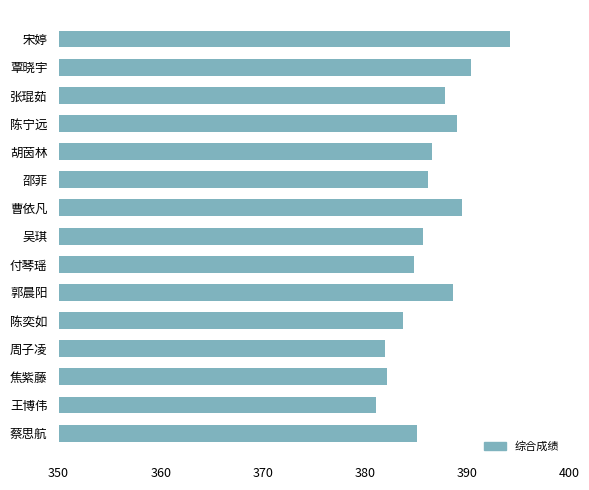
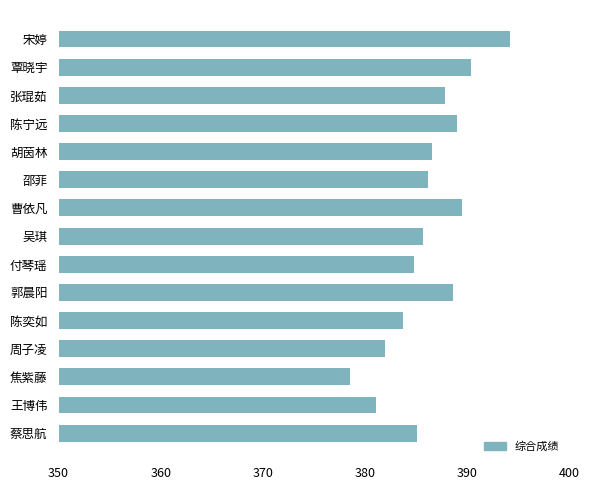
  {
    "宋婷": 394.2,
    "覃晓宇": 390.4,
    "张琨茹": 387.8,
    "陈宁远": 389.0,
    "胡茵林": 386.5,
    "邵菲": 386.2,
    "曹依凡": 389.5,
    "吴琪": 385.7,
    "付琴瑶": 384.8,
    "郭晨阳": 388.6,
    "陈奕如": 383.7,
    "周子凌": 381.9,
-   "焦紫藤": 382.1,
+   "焦紫藤": 378.5,
    "王博伟": 381.1,
    "蔡思航": 385.1
  }
